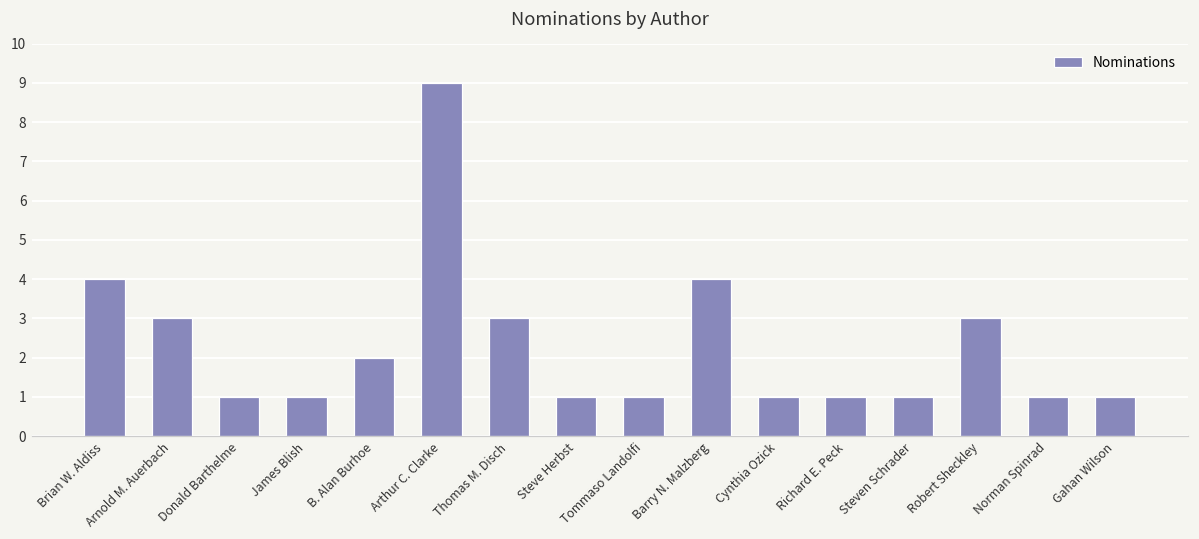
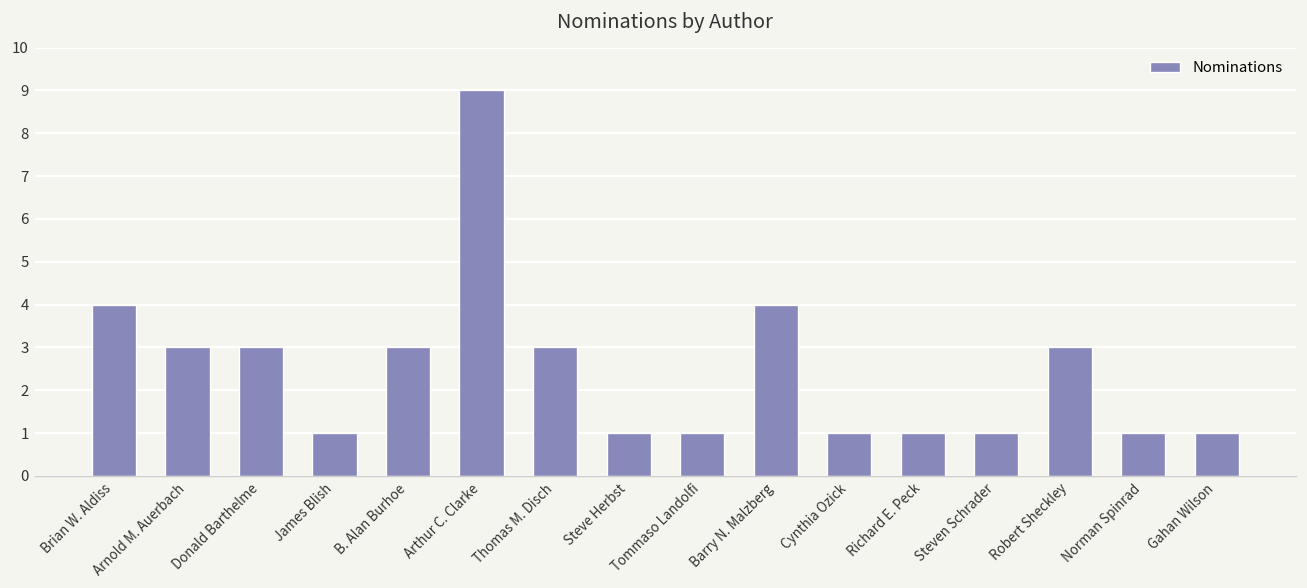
  {
    "Brian W. Aldiss": 4,
    "Arnold M. Auerbach": 3,
-   "Donald Barthelme": 1,
+   "Donald Barthelme": 3,
    "James Blish": 1,
-   "B. Alan Burhoe": 2,
+   "B. Alan Burhoe": 3,
    "Arthur C. Clarke": 9,
    "Thomas M. Disch": 3,
    "Steve Herbst": 1,
    "Tommaso Landolfi": 1,
    "Barry N. Malzberg": 4,
    "Cynthia Ozick": 1,
    "Richard E. Peck": 1,
    "Steven Schrader": 1,
    "Robert Sheckley": 3,
    "Norman Spinrad": 1,
    "Gahan Wilson": 1
  }
